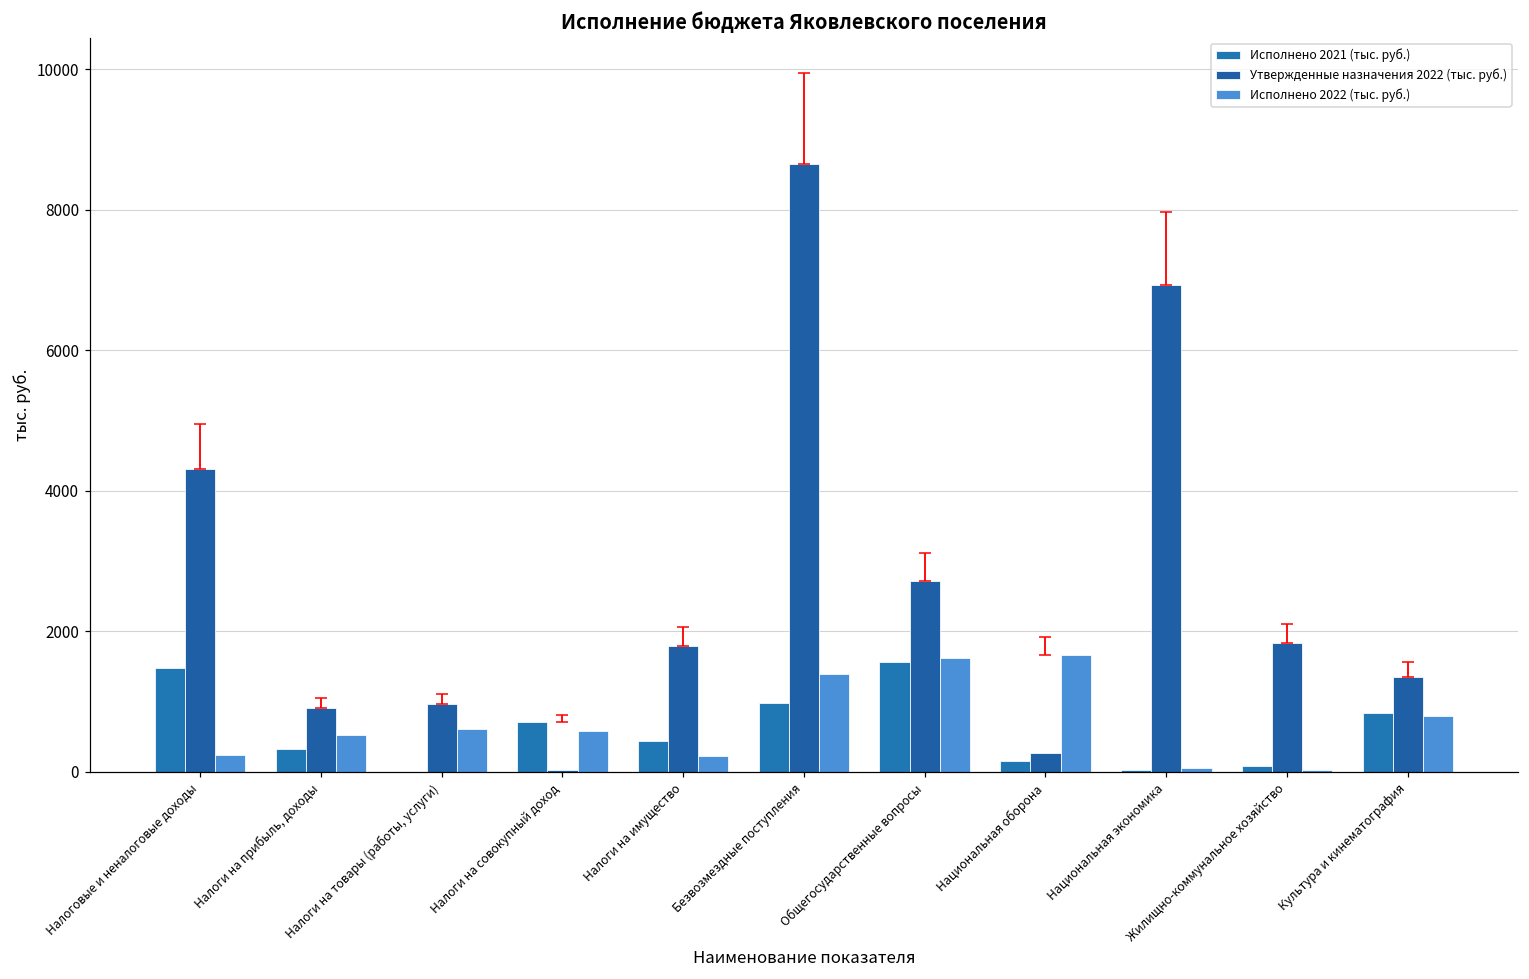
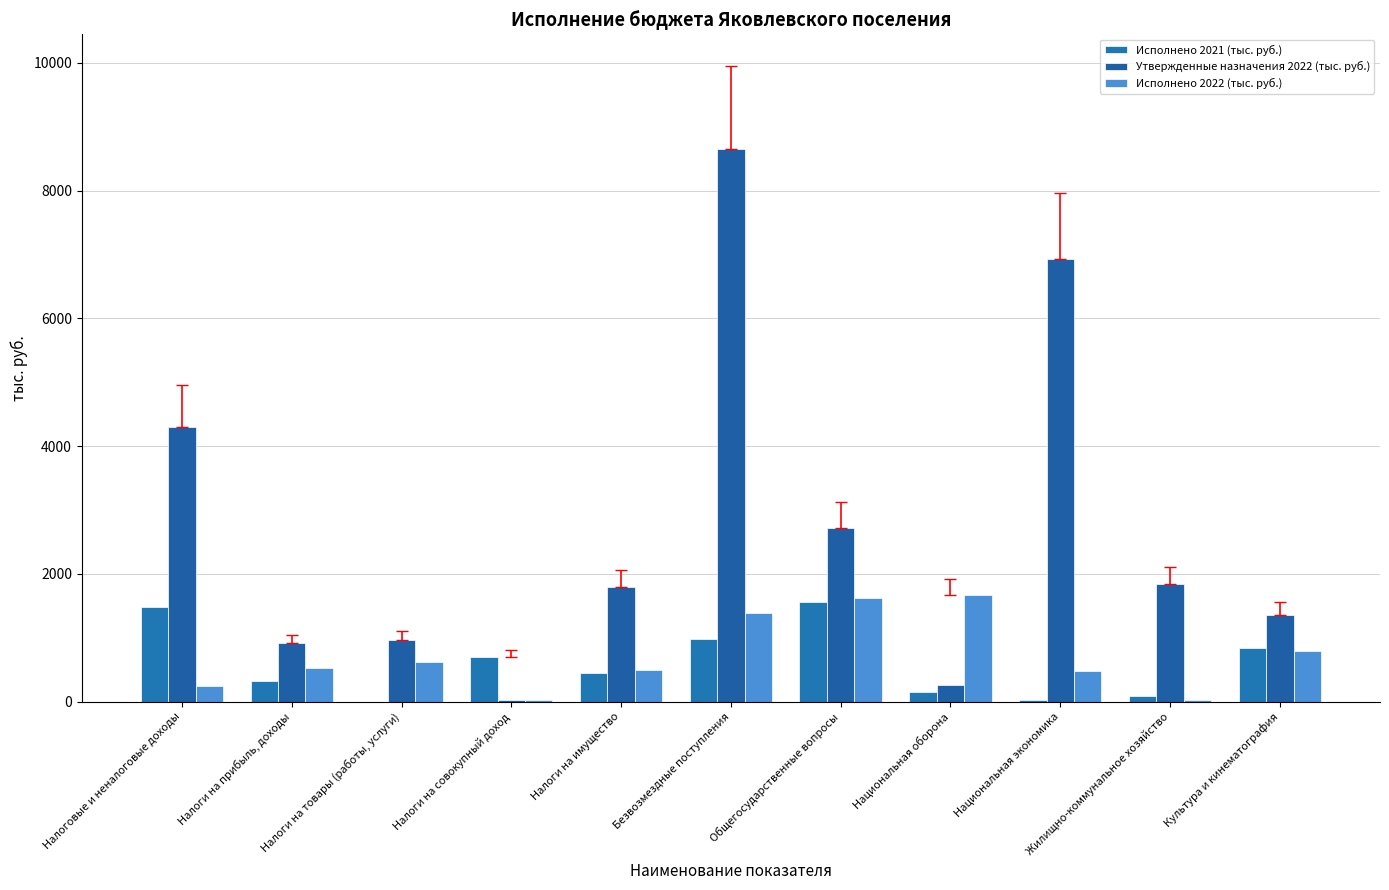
  {
    "Исполнено 2022 (тыс. руб.)": {
      "Налоговые и неналоговые доходы": 200,
      "Налоги на прибыль, доходы": 500,
      "Налоги на товары (работы, услуги)": 600,
-     "Налоги на совокупный доход": 600,
-     "Налоги на имущество": 200,
+     "Налоги на совокупный доход": 0,
+     "Налоги на имущество": 500,
      "Безвозмездные поступления": 1400,
      "Общегосударственные вопросы": 1600,
      "Национальная оборона": 1700,
-     "Национальная экономика": 100,
+     "Национальная экономика": 500,
      "Культура и кинематография": 800
    }
  }
